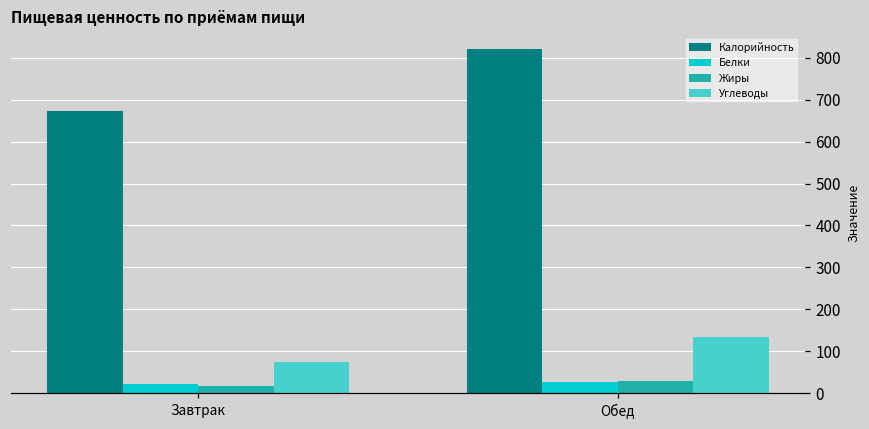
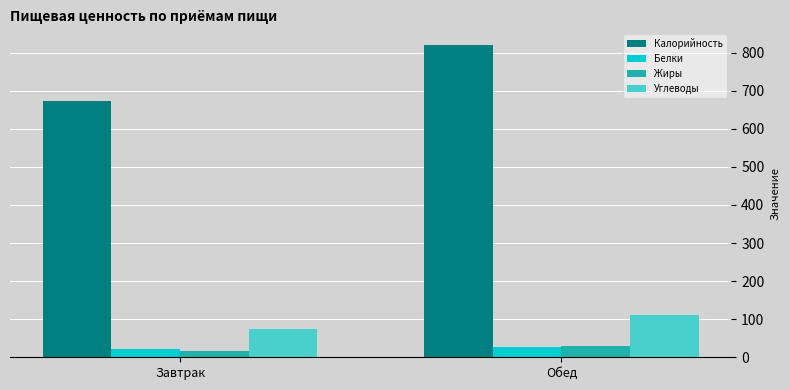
  {
    "Калорийность": {
      "Завтрак": 670,
      "Обед": 820
    },
    "Углеводы": {
      "Завтрак": 70,
-     "Обед": 130
+     "Обед": 110
    }
  }
